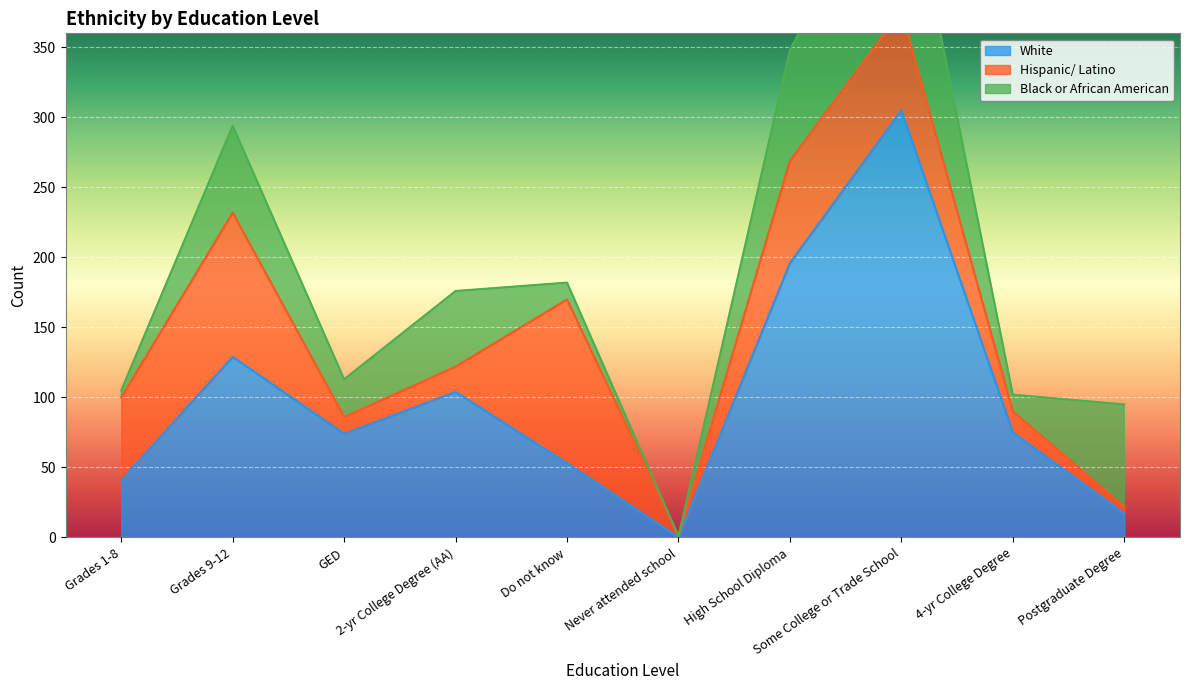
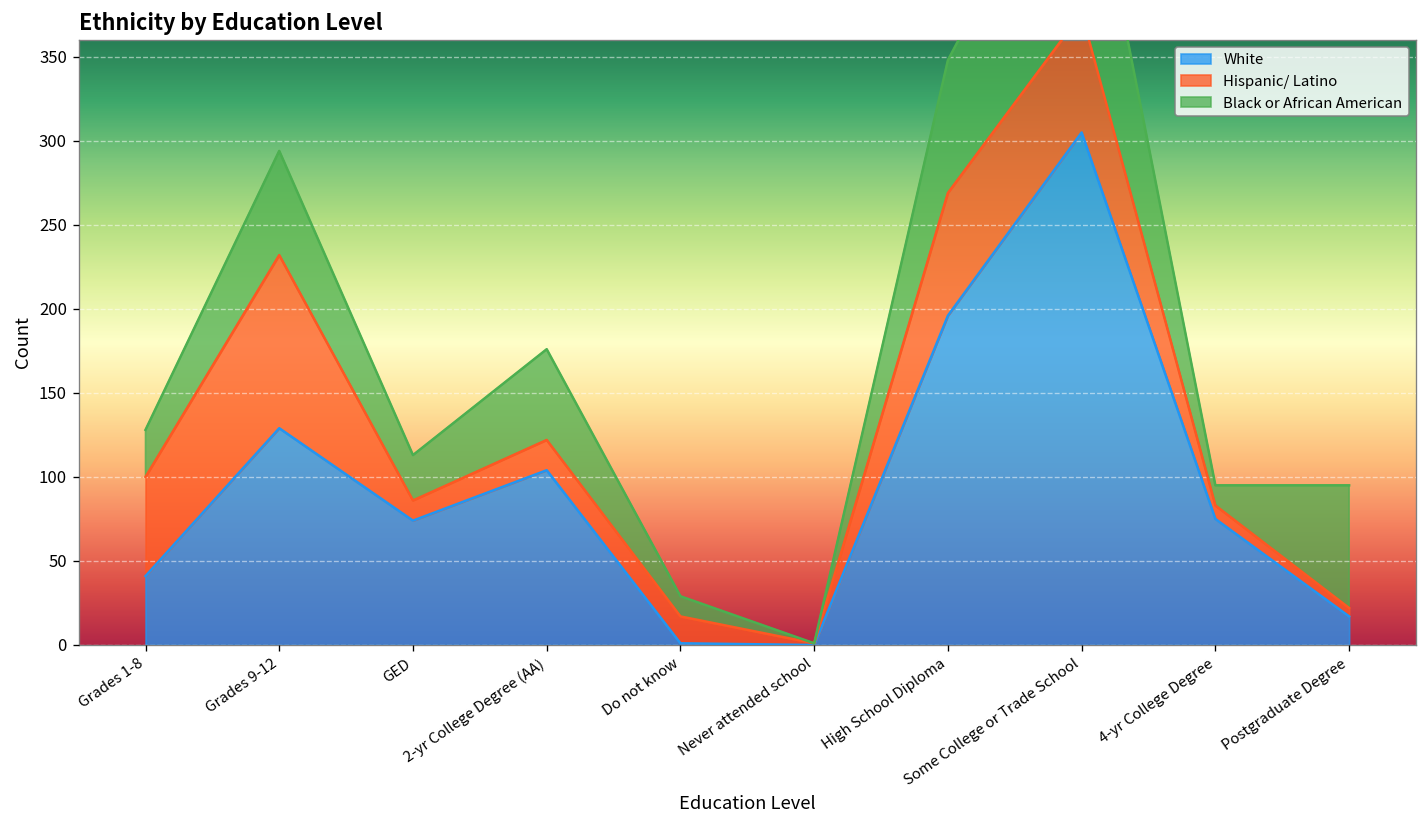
  {
    "White": {
      "Grades 1-8": 41,
      "Grades 9-12": 129,
      "GED": 74,
      "2-yr College Degree (AA)": 104,
-     "Do not know": 53,
+     "Do not know": 1,
      "High School Diploma": 196,
      "Some College or Trade School": 305,
      "4-yr College Degree": 75,
      "Postgraduate Degree": 17
    },
    "Hispanic/ Latino": {
      "Grades 1-8": 59,
      "Grades 9-12": 103,
      "GED": 12,
      "2-yr College Degree (AA)": 18,
-     "Do not know": 117,
+     "Do not know": 16,
      "High School Diploma": 73,
-     "4-yr College Degree": 15,
+     "4-yr College Degree": 8,
      "Postgraduate Degree": 5
    },
    "Black or African American": {
-     "Grades 1-8": 5,
+     "Grades 1-8": 28,
      "Grades 9-12": 62,
      "GED": 27,
      "2-yr College Degree (AA)": 54,
      "Do not know": 12,
      "High School Diploma": 79,
      "4-yr College Degree": 12,
      "Postgraduate Degree": 73
    }
  }
